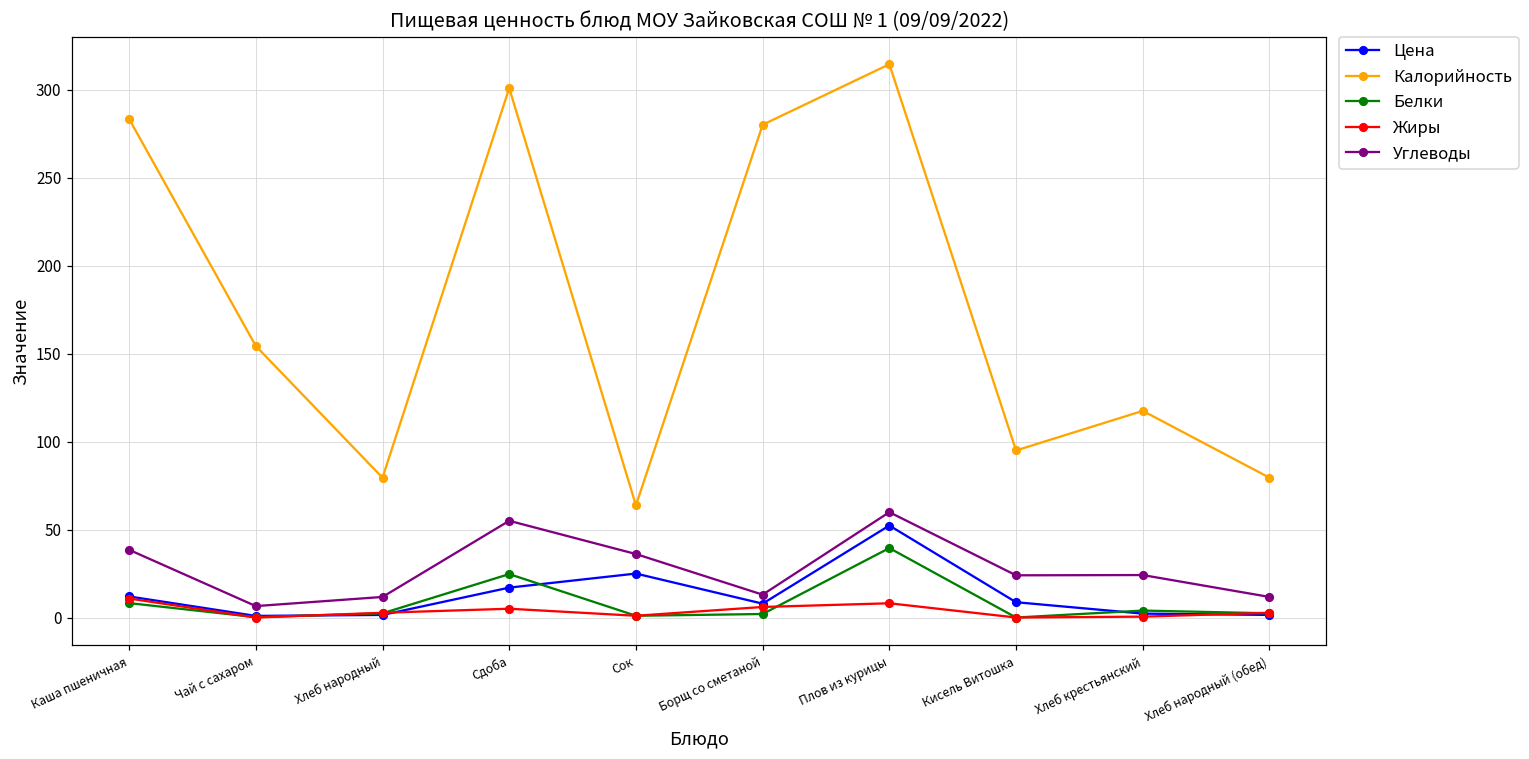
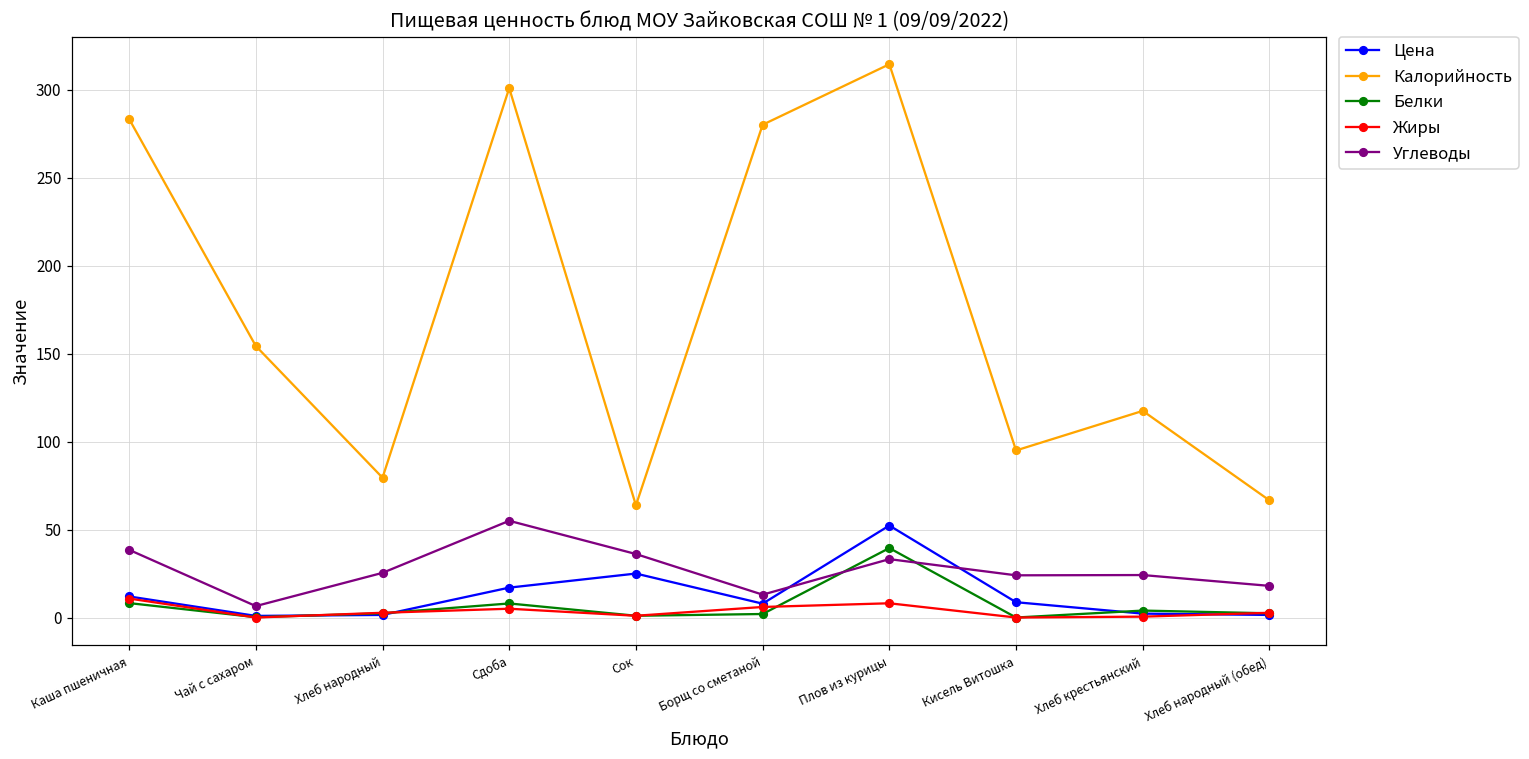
  {
    "Цена": {
      "Сдоба": 17,
      "Сок": 25,
      "Борщ со сметаной": 8,
      "Плов из курицы": 52,
      "Кисель Витошка": 9,
      "Хлеб крестьянский": 2
    },
    "Калорийность": {
      "Каша пшеничная": 284,
      "Чай с сахаром": 154,
      "Хлеб народный": 80,
      "Сдоба": 301,
      "Сок": 64,
      "Борщ со сметаной": 280,
      "Плов из курицы": 315,
      "Кисель Витошка": 95,
      "Хлеб крестьянский": 118,
-     "Хлеб народный (обед)": 80
+     "Хлеб народный (обед)": 67
    },
    "Белки": {
      "Каша пшеничная": 8,
-     "Сдоба": 25,
+     "Сдоба": 8,
      "Борщ со сметаной": 2,
      "Плов из курицы": 40,
      "Хлеб крестьянский": 4
    },
    "Жиры": {
      "Сдоба": 5,
      "Борщ со сметаной": 6,
      "Плов из курицы": 8,
      "Хлеб крестьянский": 1
    },
    "Углеводы": {
      "Каша пшеничная": 39,
      "Чай с сахаром": 7,
-     "Хлеб народный": 12,
+     "Хлеб народный": 25,
      "Сдоба": 55,
      "Сок": 36,
      "Борщ со сметаной": 13,
-     "Плов из курицы": 60,
+     "Плов из курицы": 33,
      "Кисель Витошка": 24,
      "Хлеб крестьянский": 24,
-     "Хлеб народный (обед)": 12
+     "Хлеб народный (обед)": 18
    }
  }
